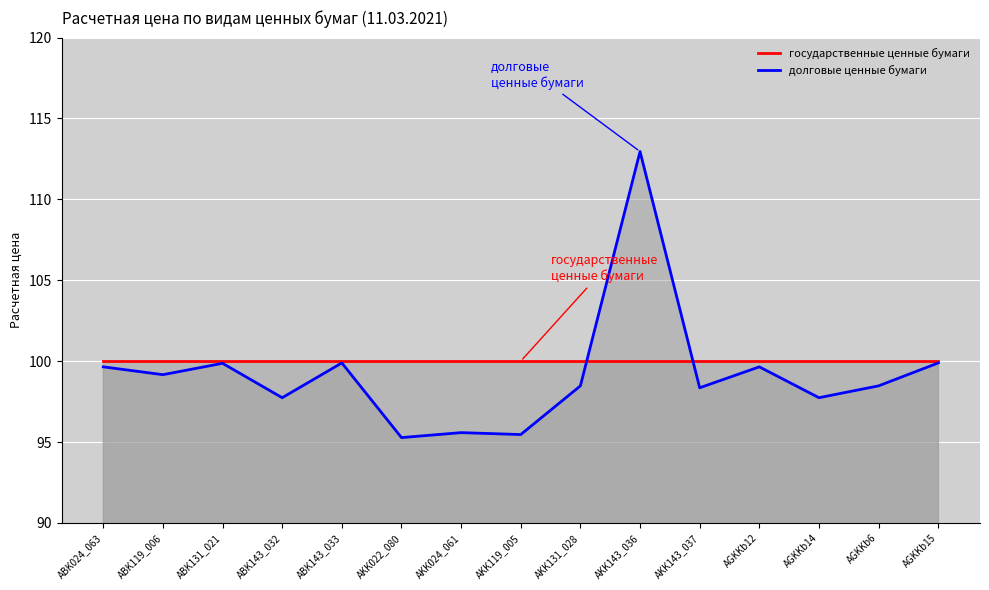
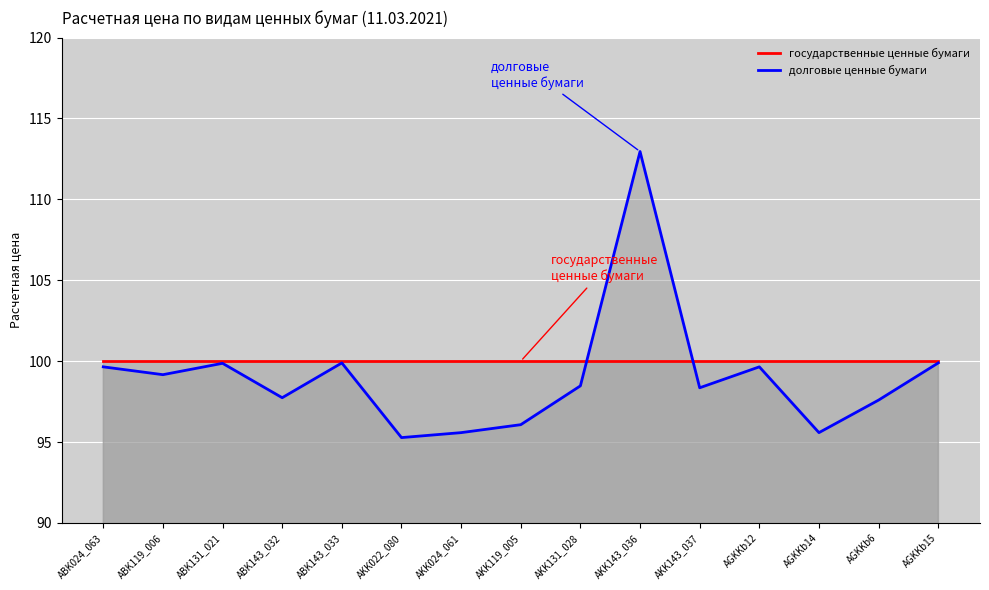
  {
    "государственные ценные бумаги": {
      "ABK024_063": 100.0,
      "ABK119_006": 100.0,
      "ABK143_032": 100.0,
      "AKK022_080": 100.0,
      "AKK024_061": 100.0,
      "AKK119_005": 100.0,
      "AKK131_028": 100.0,
      "AKK143_036": 100.0,
      "AKK143_037": 100.0,
      "AGKKb12": 100.0,
      "AGKKb14": 100.0,
      "AGKKb6": 100.0
    },
    "долговые ценные бумаги": {
      "ABK024_063": 99.6,
      "ABK119_006": 99.2,
      "ABK143_032": 97.7,
      "AKK022_080": 95.3,
      "AKK024_061": 95.6,
-     "AKK119_005": 95.5,
+     "AKK119_005": 96.1,
      "AKK131_028": 98.5,
      "AKK143_036": 113.0,
      "AKK143_037": 98.4,
      "AGKKb12": 99.6,
-     "AGKKb14": 97.7,
-     "AGKKb6": 98.5
+     "AGKKb14": 95.6,
+     "AGKKb6": 97.6
    }
  }
